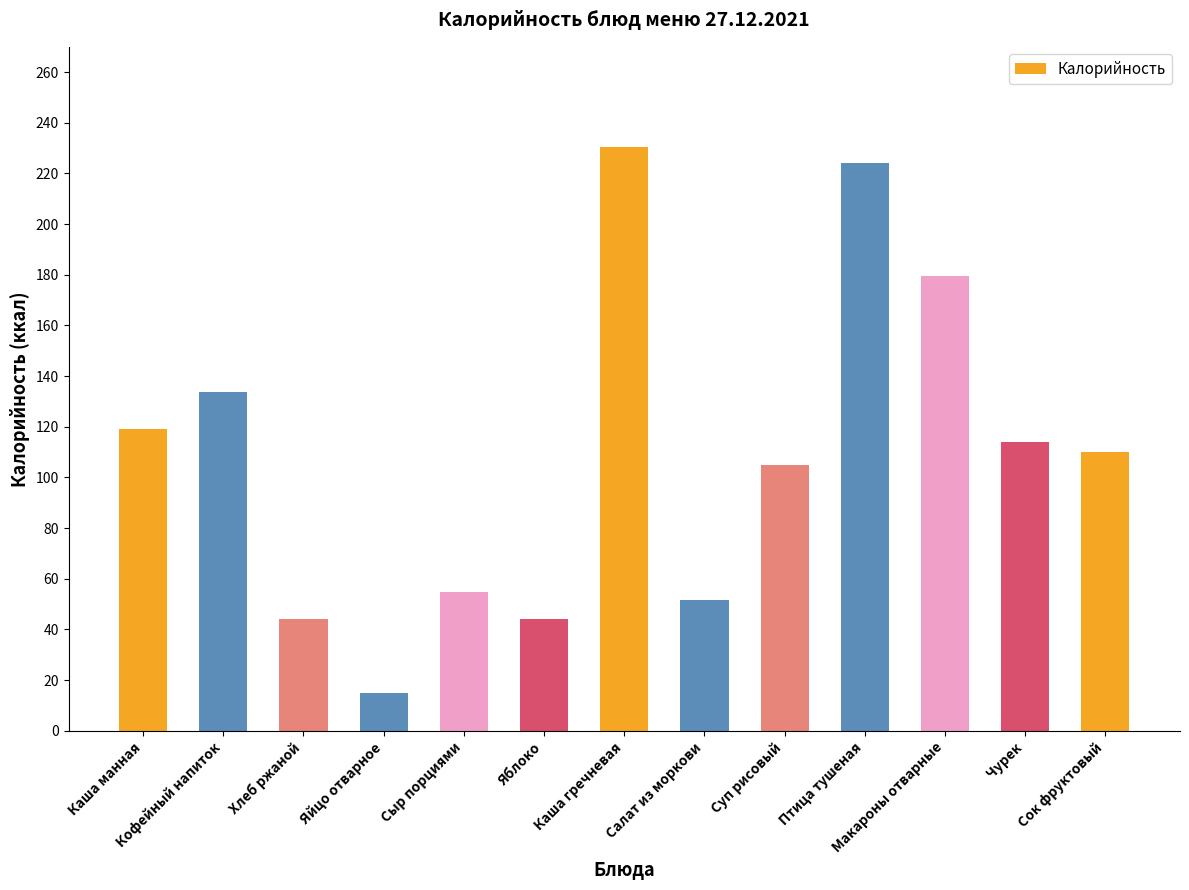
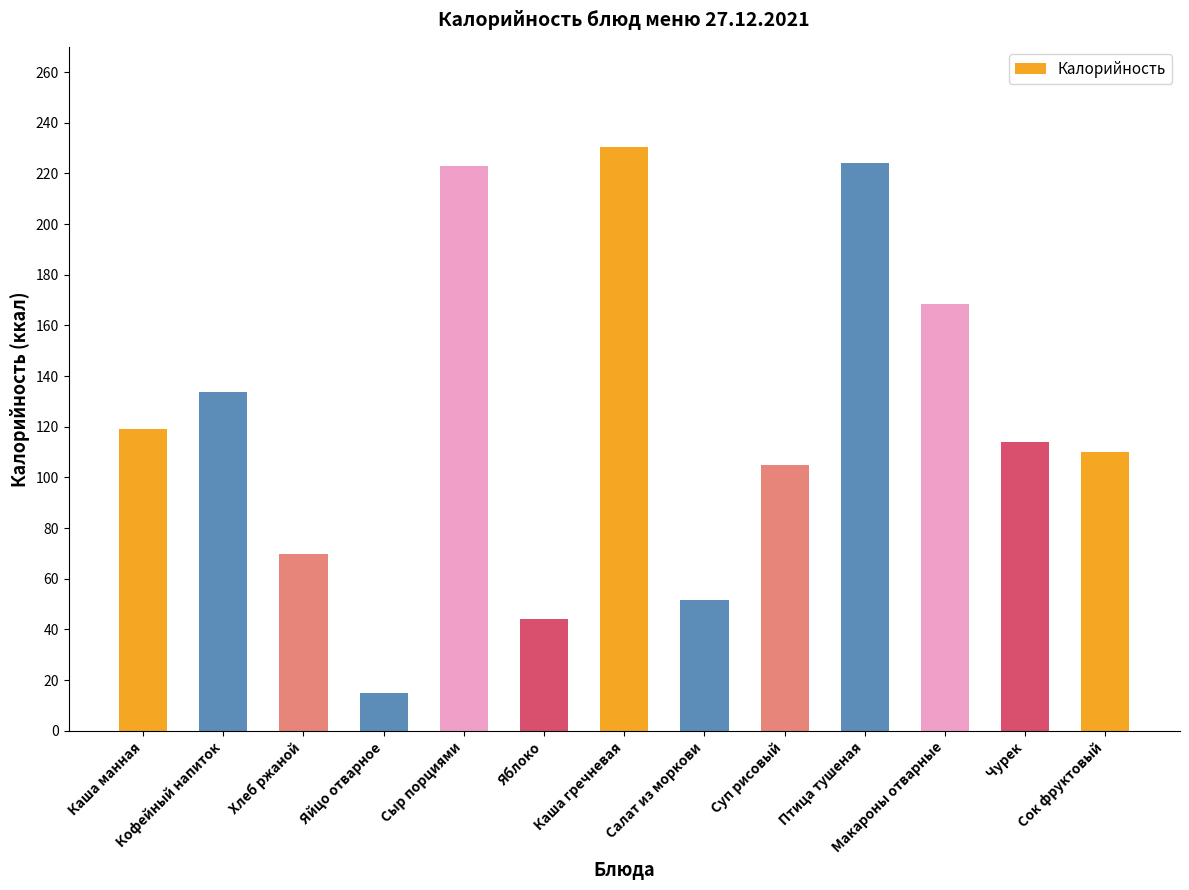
  {
    "Каша манная": 119,
    "Кофейный напиток": 134,
-   "Хлеб ржаной": 44,
+   "Хлеб ржаной": 70,
    "Яйцо отварное": 15,
-   "Сыр порциями": 55,
+   "Сыр порциями": 223,
    "Яблоко": 44,
    "Каша гречневая": 230,
    "Салат из моркови": 52,
    "Суп рисовый": 105,
    "Птица тушеная": 224,
-   "Макароны отварные": 180,
+   "Макароны отварные": 168,
    "Чурек": 114,
    "Сок фруктовый": 110
  }
